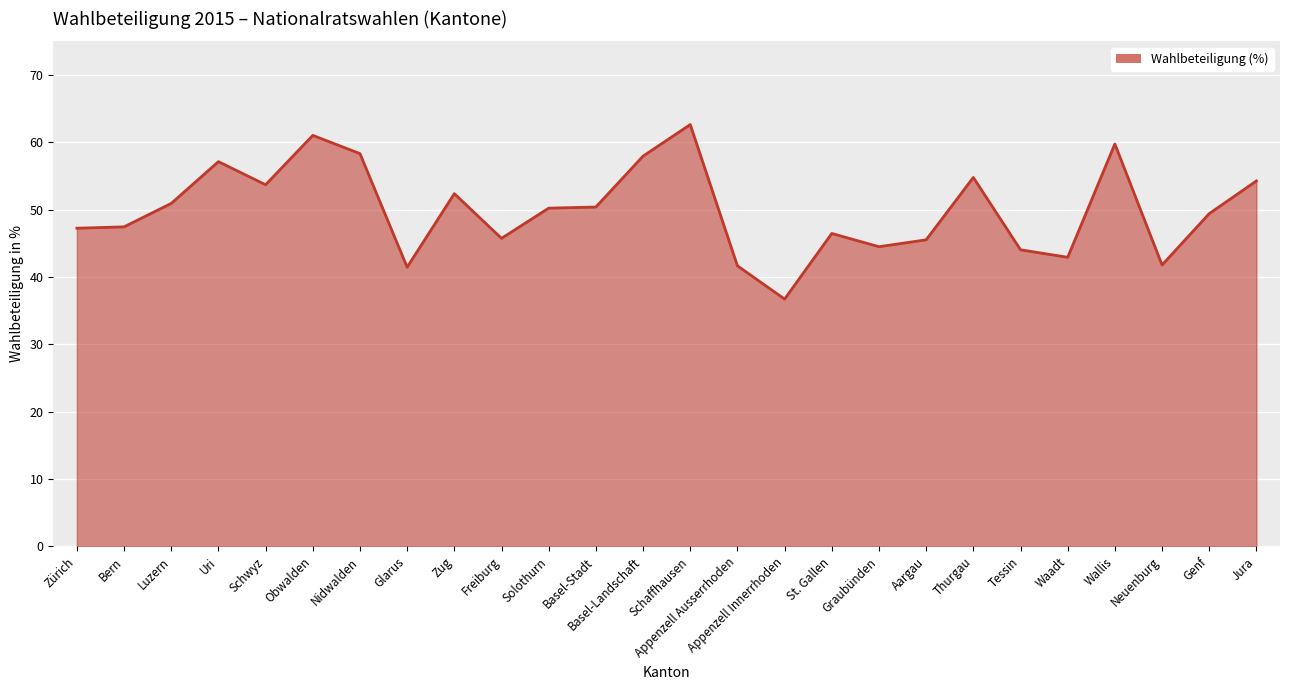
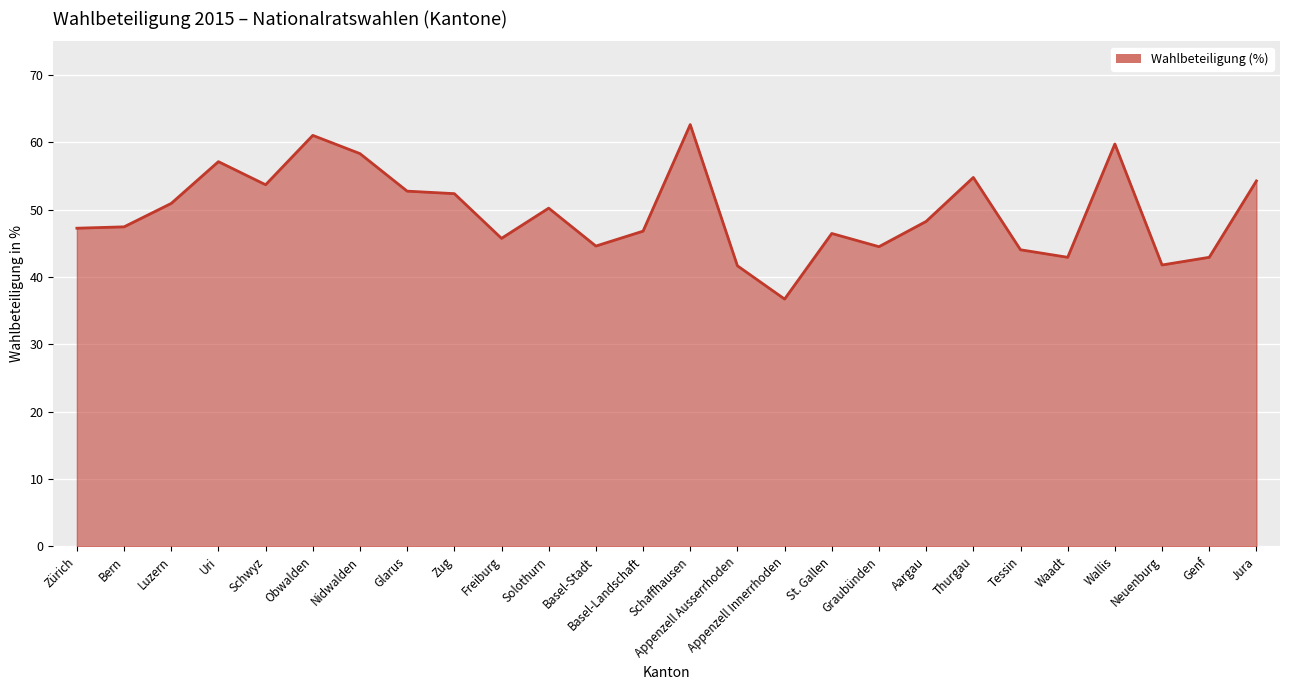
  {
    "Zürich": 47,
    "Bern": 47,
    "Luzern": 51,
    "Uri": 57,
    "Schwyz": 54,
    "Obwalden": 61,
    "Nidwalden": 58,
-   "Glarus": 41,
+   "Glarus": 53,
    "Zug": 52,
    "Freiburg": 46,
    "Solothurn": 50,
-   "Basel-Stadt": 50,
-   "Basel-Landschaft": 58,
+   "Basel-Stadt": 45,
+   "Basel-Landschaft": 47,
    "Schaffhausen": 63,
    "Appenzell Ausserrhoden": 42,
    "Appenzell Innerrhoden": 37,
    "St. Gallen": 46,
    "Graubünden": 45,
-   "Aargau": 46,
+   "Aargau": 48,
    "Thurgau": 55,
    "Tessin": 44,
    "Waadt": 43,
    "Wallis": 60,
    "Neuenburg": 42,
-   "Genf": 49,
+   "Genf": 43,
    "Jura": 54
  }
